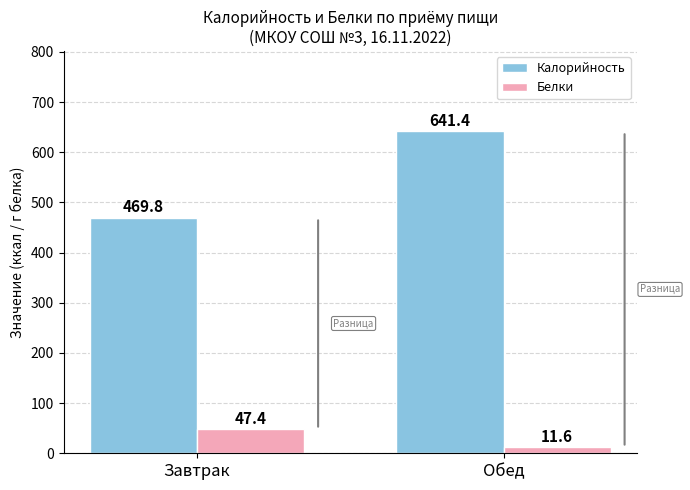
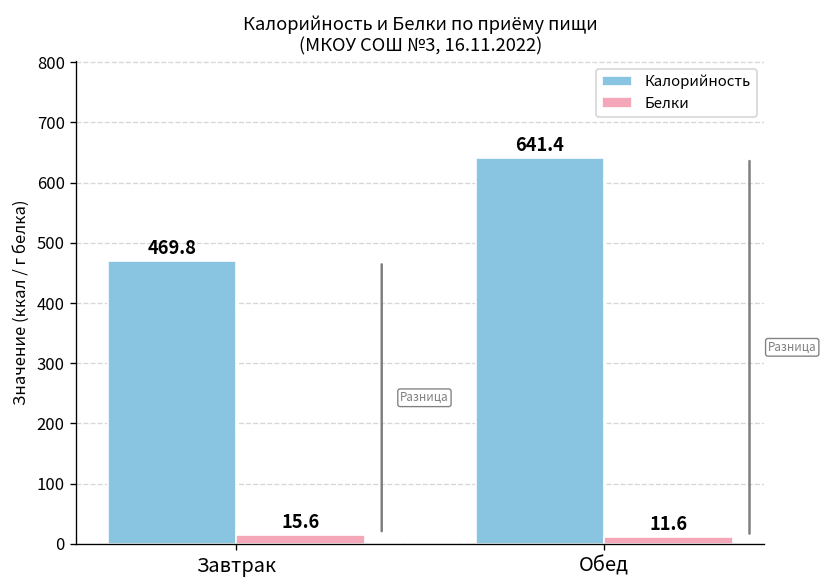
  {
    "Калорийность": {
      "Завтрак": 469.8,
      "Обед": 641.4
    },
    "Белки": {
-     "Завтрак": 47.4,
+     "Завтрак": 15.6,
      "Обед": 11.6
    }
  }
